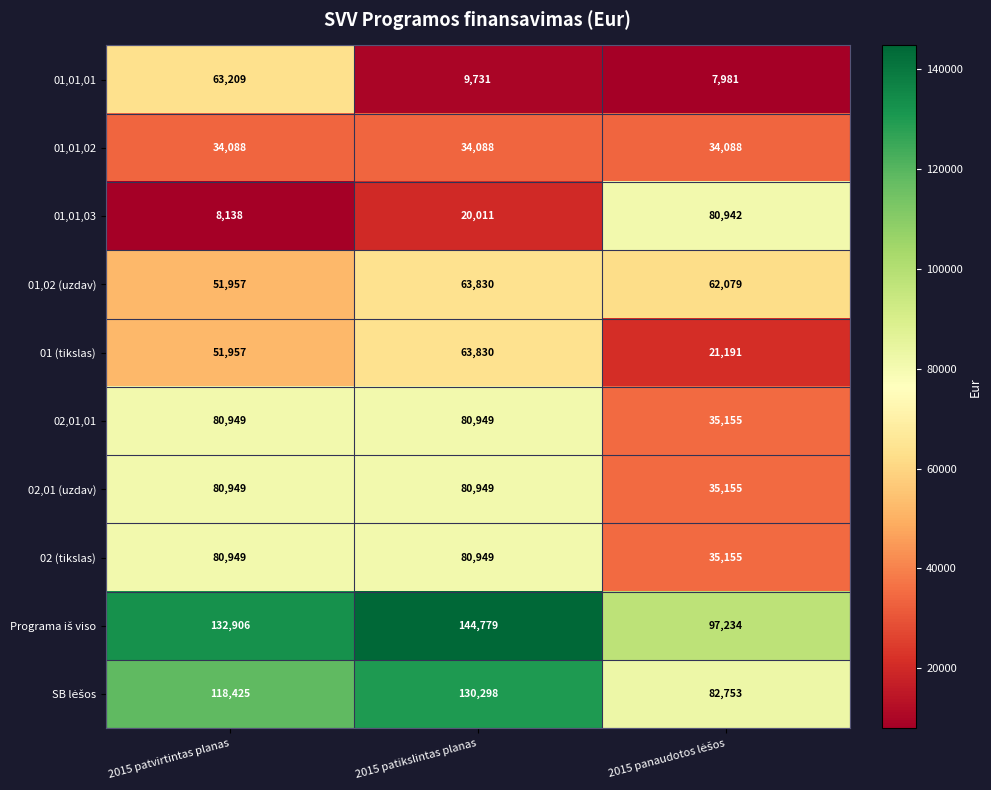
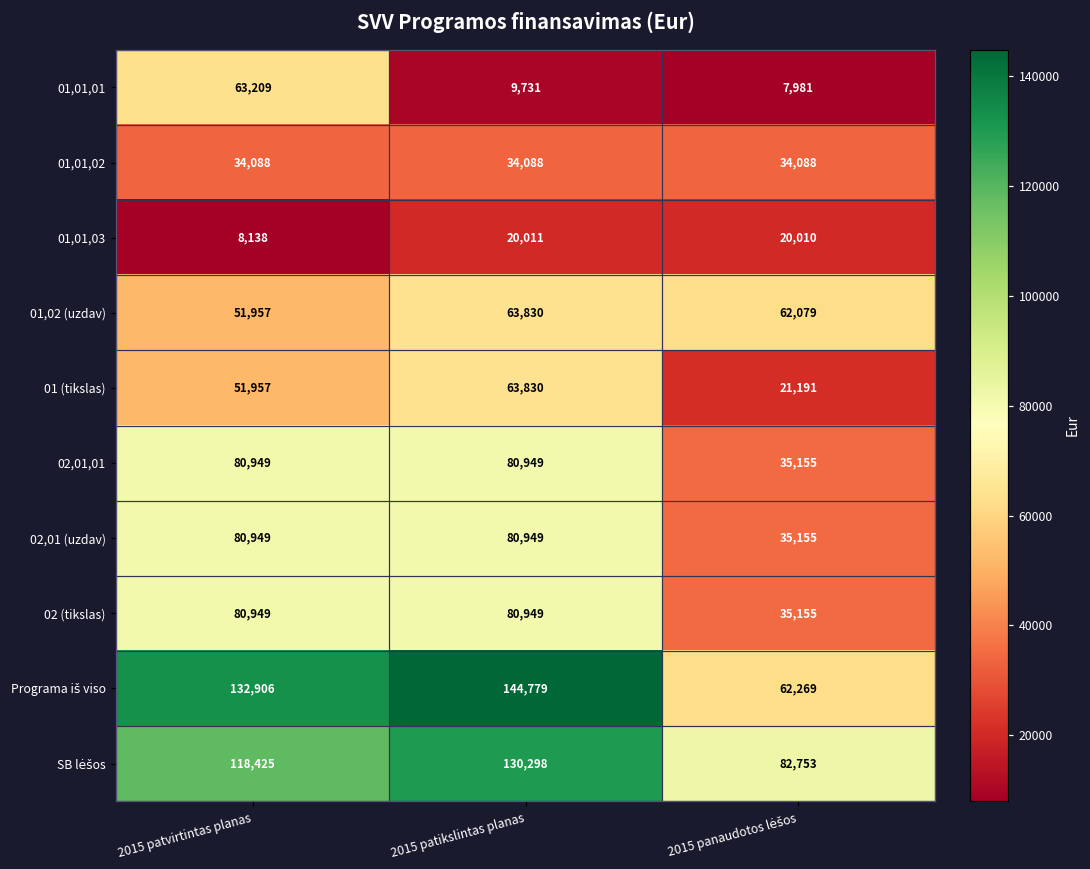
  {
    "01,01,01": {
      "2015 patvirtintas planas": "63,209",
      "2015 patikslintas planas": "9,731",
      "2015 panaudotos lėšos": "7,981"
    },
    "01,01,02": {
      "2015 patvirtintas planas": "34,088",
      "2015 patikslintas planas": "34,088",
      "2015 panaudotos lėšos": "34,088"
    },
    "01,01,03": {
      "2015 patvirtintas planas": "8,138",
      "2015 patikslintas planas": "20,011",
-     "2015 panaudotos lėšos": "80,942"
+     "2015 panaudotos lėšos": "20,010"
    },
    "01,02 (uzdav)": {
      "2015 patvirtintas planas": "51,957",
      "2015 patikslintas planas": "63,830",
      "2015 panaudotos lėšos": "62,079"
    },
    "01 (tikslas)": {
      "2015 patvirtintas planas": "51,957",
      "2015 patikslintas planas": "63,830",
      "2015 panaudotos lėšos": "21,191"
    },
    "02,01,01": {
      "2015 patvirtintas planas": "80,949",
      "2015 patikslintas planas": "80,949",
      "2015 panaudotos lėšos": "35,155"
    },
    "02,01 (uzdav)": {
      "2015 patvirtintas planas": "80,949",
      "2015 patikslintas planas": "80,949",
      "2015 panaudotos lėšos": "35,155"
    },
    "02 (tikslas)": {
      "2015 patvirtintas planas": "80,949",
      "2015 patikslintas planas": "80,949",
      "2015 panaudotos lėšos": "35,155"
    },
    "Programa iš viso": {
      "2015 patvirtintas planas": "132,906",
      "2015 patikslintas planas": "144,779",
-     "2015 panaudotos lėšos": "97,234"
+     "2015 panaudotos lėšos": "62,269"
    },
    "SB lėšos": {
      "2015 patvirtintas planas": "118,425",
      "2015 patikslintas planas": "130,298",
      "2015 panaudotos lėšos": "82,753"
    }
  }
